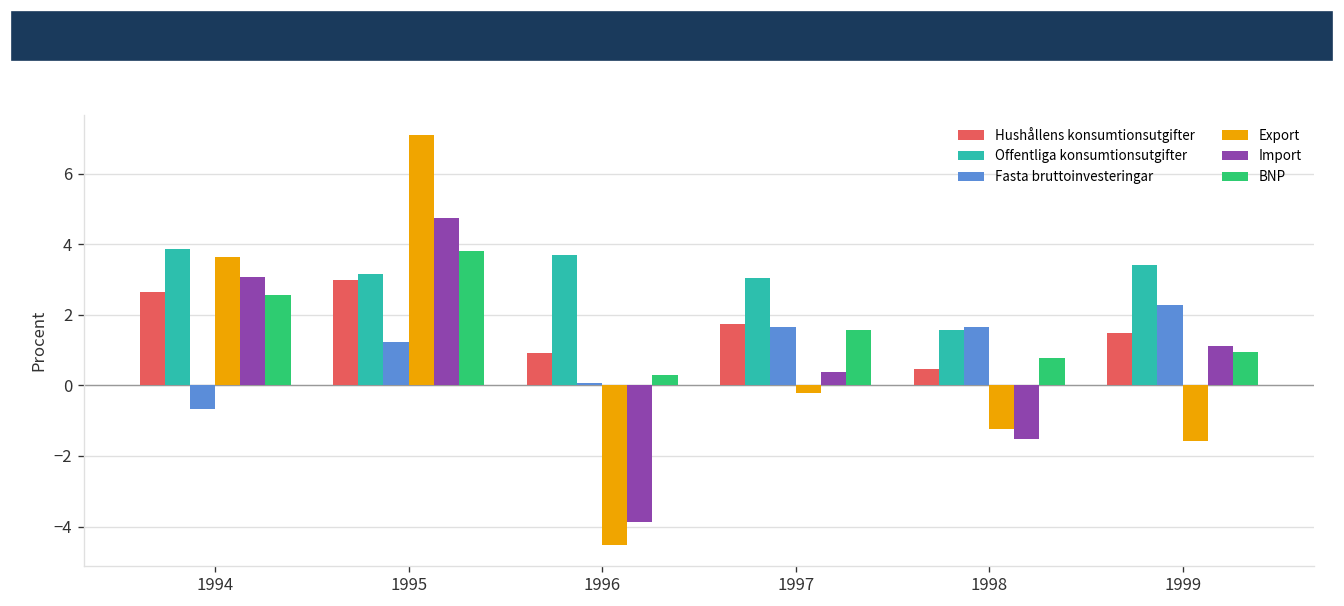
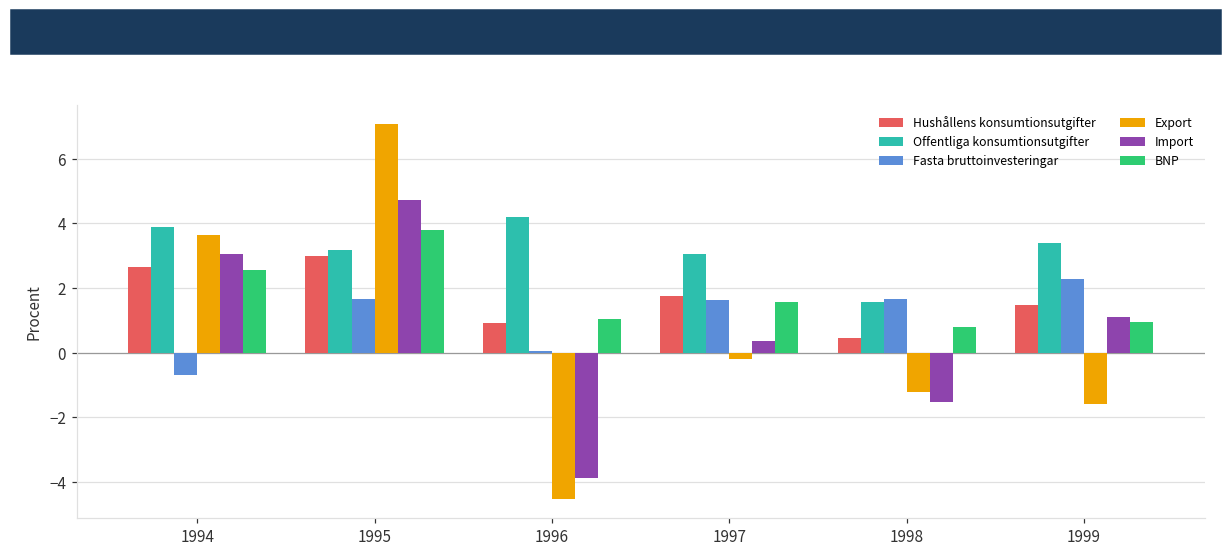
  {
    "Hushållens konsumtionsutgifter": {
      "1994": 2.6,
      "1995": 3.0,
      "1996": 0.9,
      "1997": 1.7,
      "1998": 0.5,
      "1999": 1.5
    },
    "Offentliga konsumtionsutgifter": {
      "1994": 3.9,
      "1995": 3.2,
-     "1996": 3.7,
+     "1996": 4.2,
      "1997": 3.1,
      "1998": 1.6,
      "1999": 3.4
    },
    "Fasta bruttoinvesteringar": {
      "1994": -0.7,
-     "1995": 1.2,
+     "1995": 1.6,
      "1997": 1.6,
      "1998": 1.7,
      "1999": 2.3
    },
    "Export": {
      "1994": 3.6,
      "1995": 7.1,
      "1996": -4.5,
      "1997": -0.2,
      "1998": -1.2,
      "1999": -1.6
    },
    "Import": {
      "1994": 3.1,
      "1995": 4.7,
      "1996": -3.9,
      "1997": 0.4,
      "1998": -1.5,
      "1999": 1.1
    },
    "BNP": {
      "1994": 2.6,
      "1995": 3.8,
-     "1996": 0.3,
+     "1996": 1.0,
      "1997": 1.6,
      "1998": 0.8,
      "1999": 0.9
    }
  }
